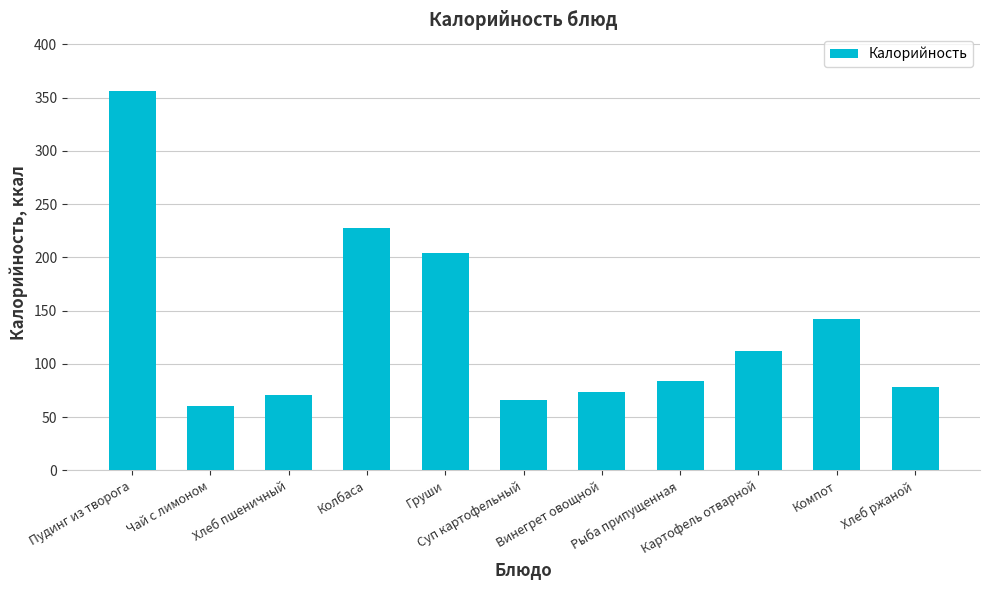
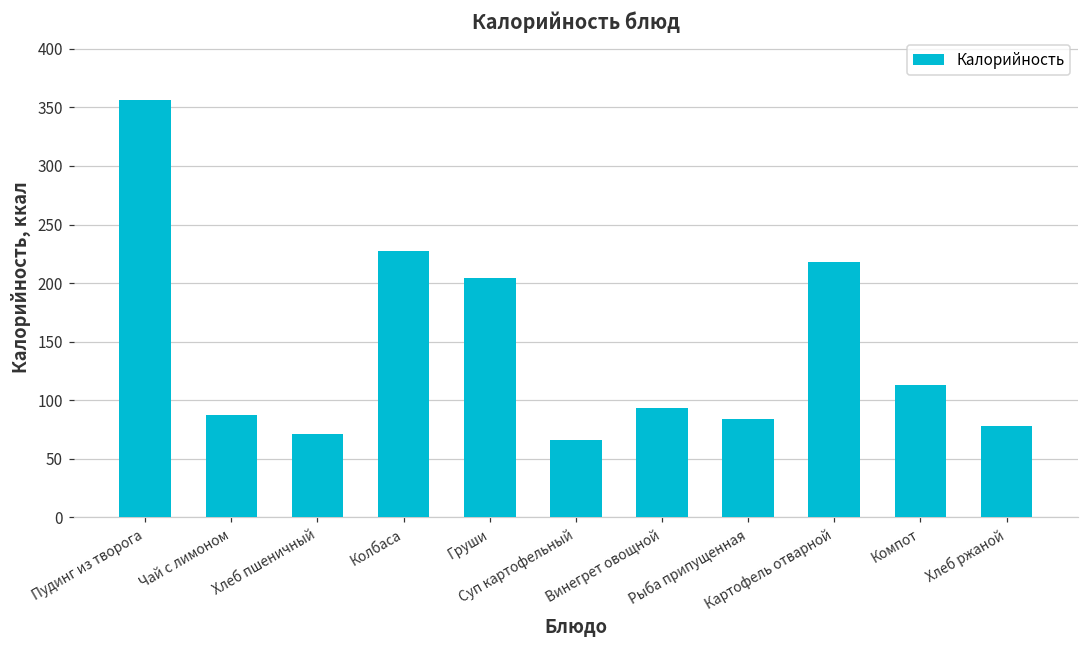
  {
    "Пудинг из творога": 356,
-   "Чай с лимоном": 60,
+   "Чай с лимоном": 87,
    "Хлеб пшеничный": 71,
    "Колбаса": 228,
    "Груши": 204,
    "Суп картофельный": 66,
-   "Винегрет овощной": 74,
+   "Винегрет овощной": 93,
    "Рыба припущенная": 84,
-   "Картофель отварной": 112,
-   "Компот": 142,
+   "Картофель отварной": 218,
+   "Компот": 113,
    "Хлеб ржаной": 78
  }
